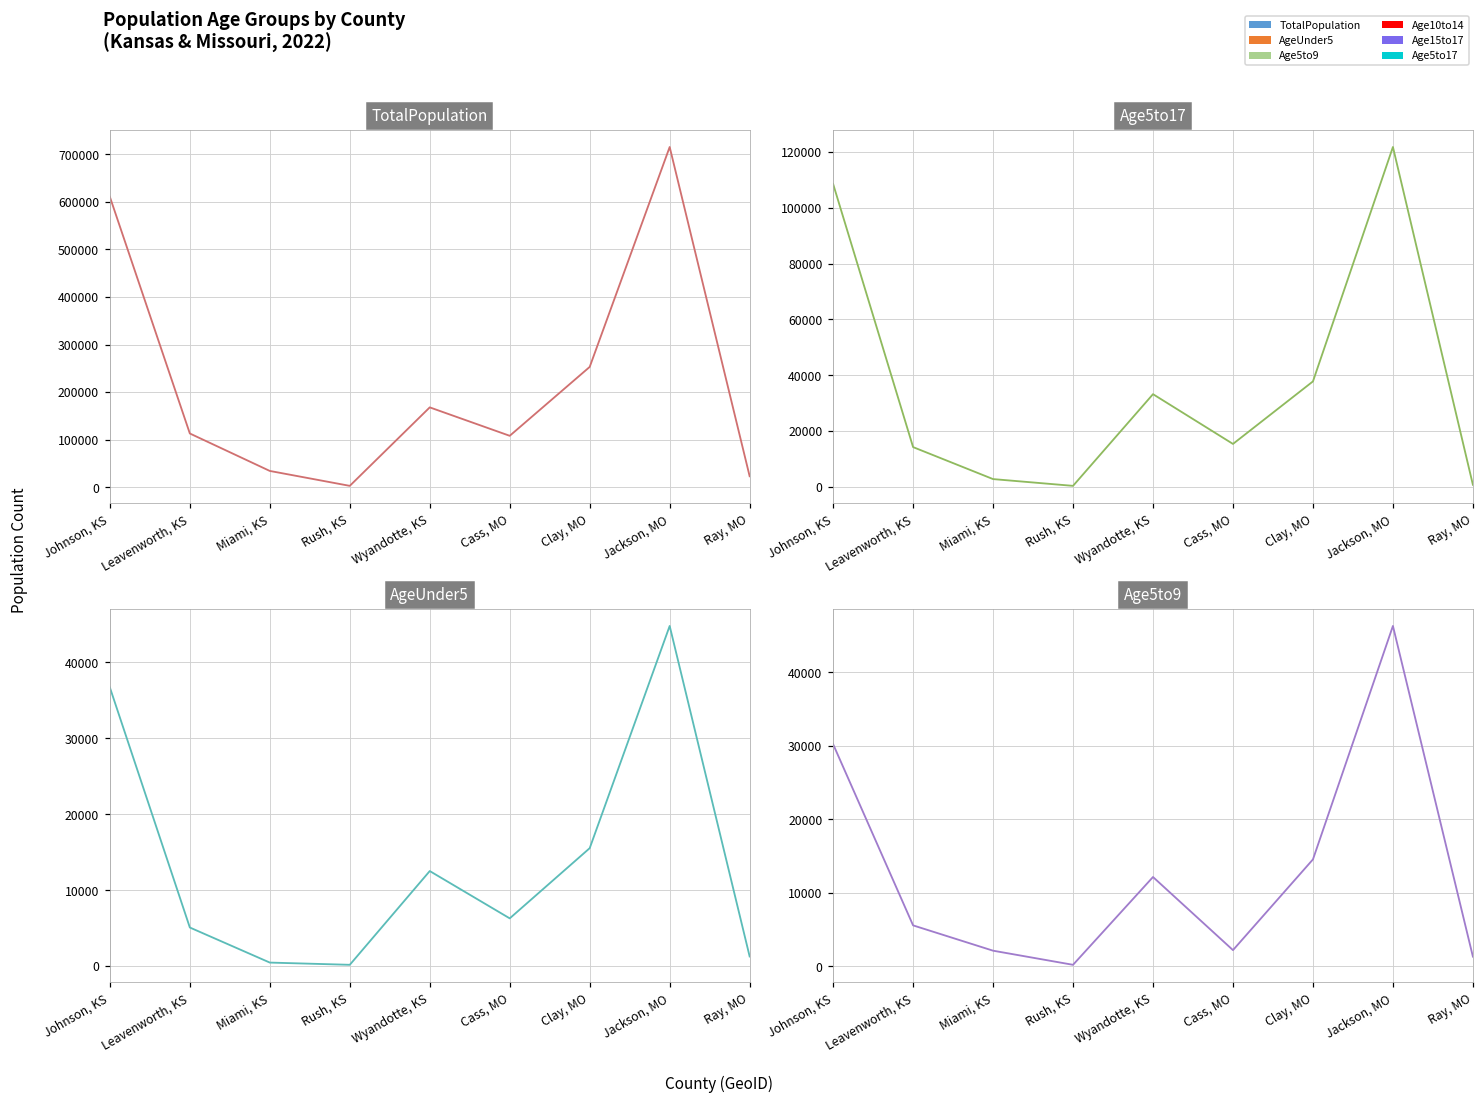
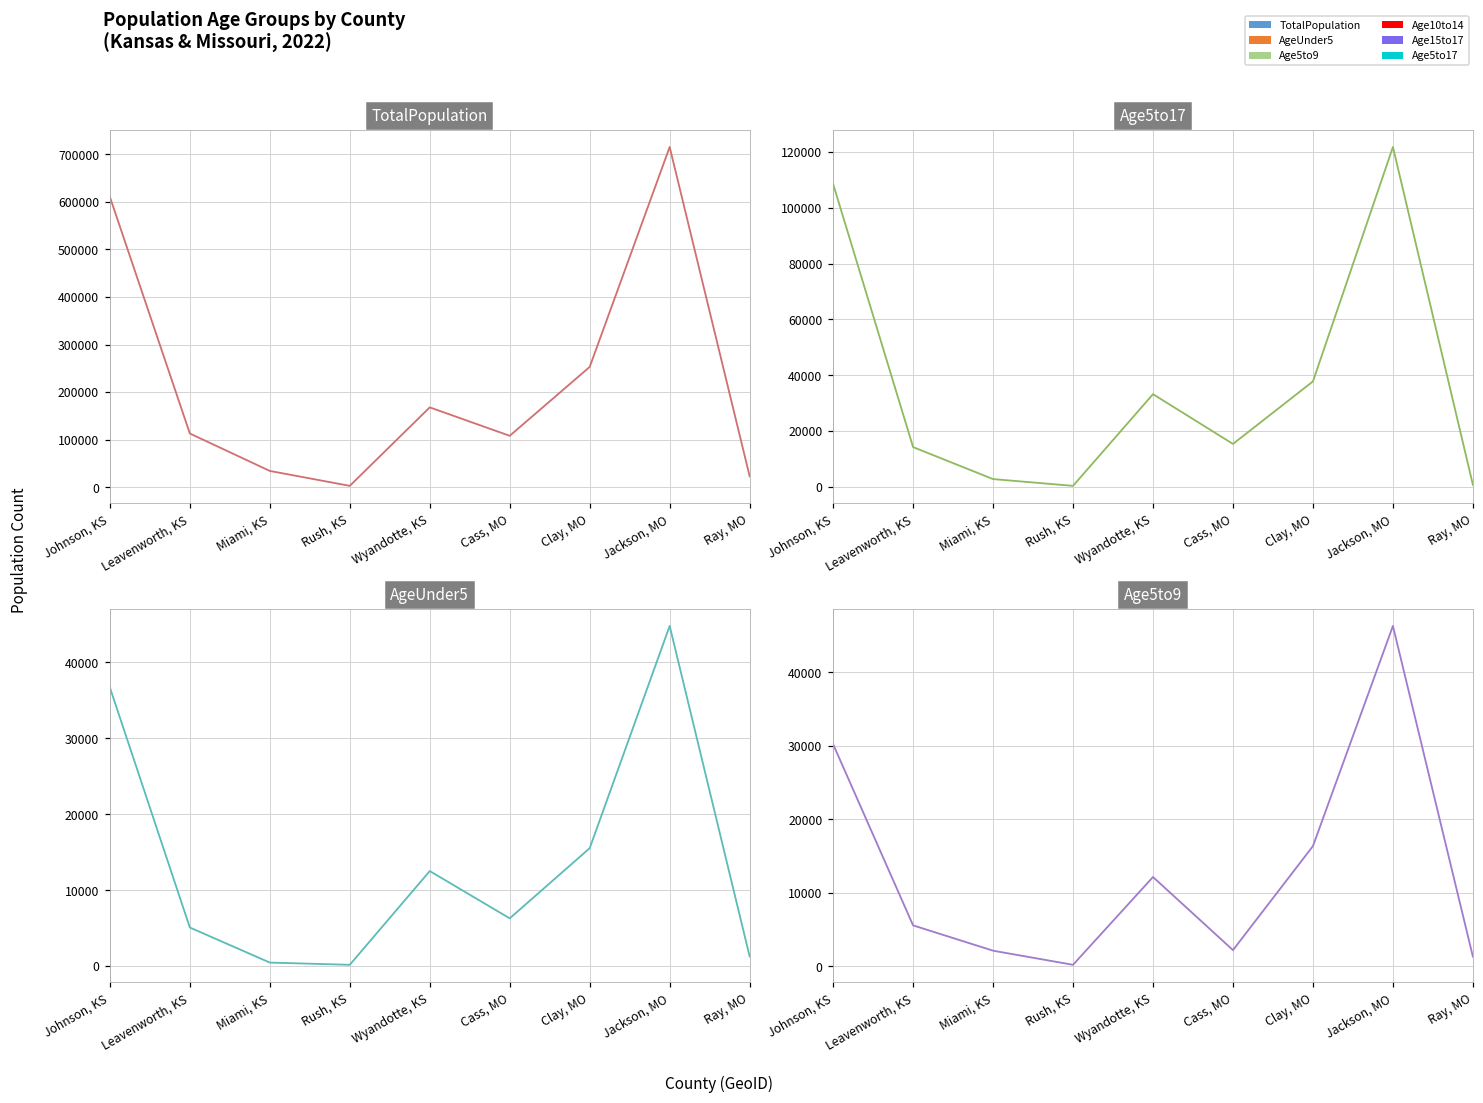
  {
    "TotalPopulation": {
      "Johnson, KS": 610000,
      "Leavenworth, KS": 110000,
      "Miami, KS": 30000,
      "Rush, KS": 0,
      "Wyandotte, KS": 170000,
      "Cass, MO": 110000,
      "Clay, MO": 250000,
      "Jackson, MO": 720000,
      "Ray, MO": 20000
    },
    "Age5to17": {
      "Johnson, KS": 109000,
      "Leavenworth, KS": 14000,
      "Miami, KS": 3000,
      "Rush, KS": 0,
      "Wyandotte, KS": 33000,
      "Cass, MO": 15000,
      "Clay, MO": 38000,
      "Jackson, MO": 122000,
      "Ray, MO": 1000
    },
    "AgeUnder5": {
      "Johnson, KS": 37000,
      "Leavenworth, KS": 5000,
      "Miami, KS": 0,
      "Rush, KS": 0,
      "Wyandotte, KS": 13000,
      "Cass, MO": 6000,
      "Clay, MO": 16000,
      "Jackson, MO": 45000,
      "Ray, MO": 1000
    },
    "Age5to9": {
      "Johnson, KS": 30000,
      "Leavenworth, KS": 6000,
      "Miami, KS": 2000,
      "Rush, KS": 0,
      "Wyandotte, KS": 12000,
      "Cass, MO": 2000,
-     "Clay, MO": 15000,
+     "Clay, MO": 16000,
      "Jackson, MO": 46000,
      "Ray, MO": 1000
    }
  }
